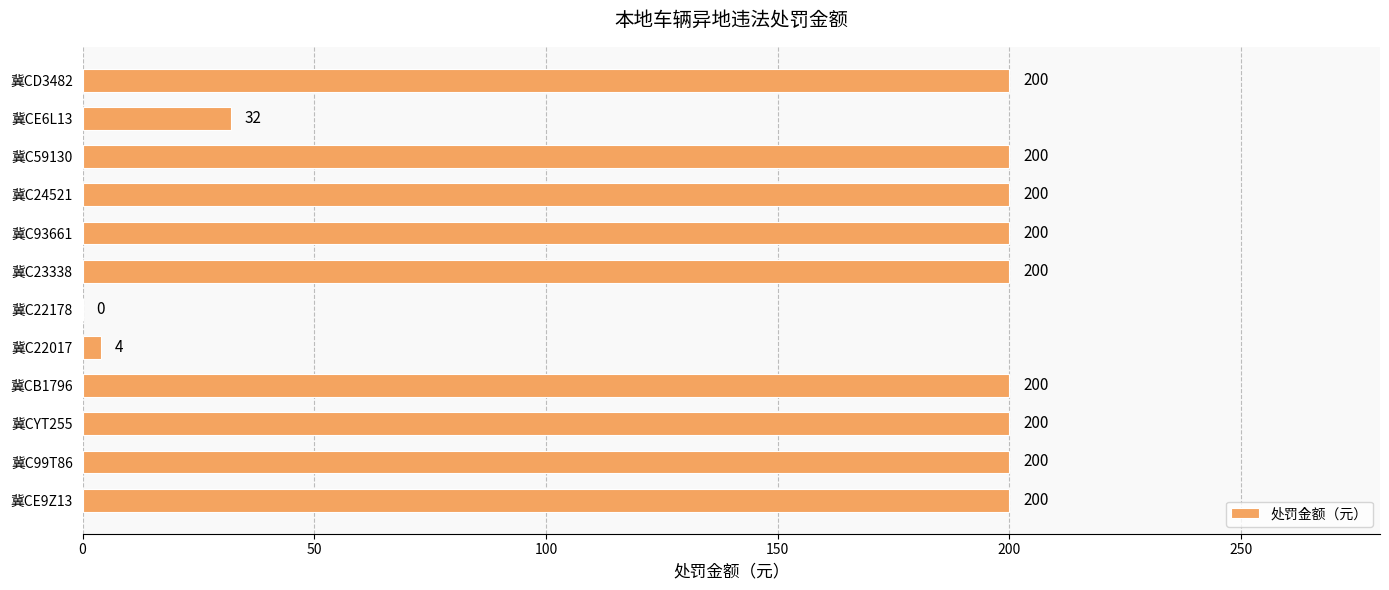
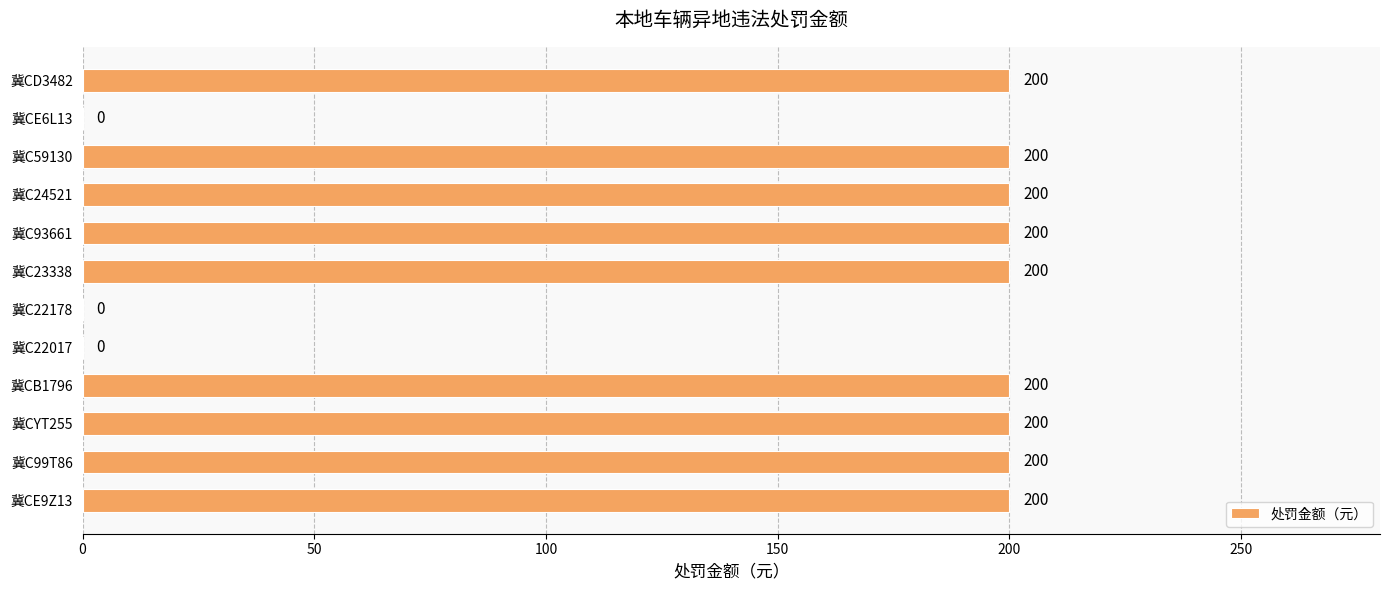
  {
    "冀CD3482": 200,
-   "冀CE6L13": 32,
+   "冀CE6L13": 0,
    "冀C59130": 200,
    "冀C24521": 200,
    "冀C93661": 200,
    "冀C23338": 200,
    "冀C22178": 0,
-   "冀C22017": 4,
+   "冀C22017": 0,
    "冀CB1796": 200,
    "冀CYT255": 200,
    "冀C99T86": 200,
    "冀CE9Z13": 200
  }
